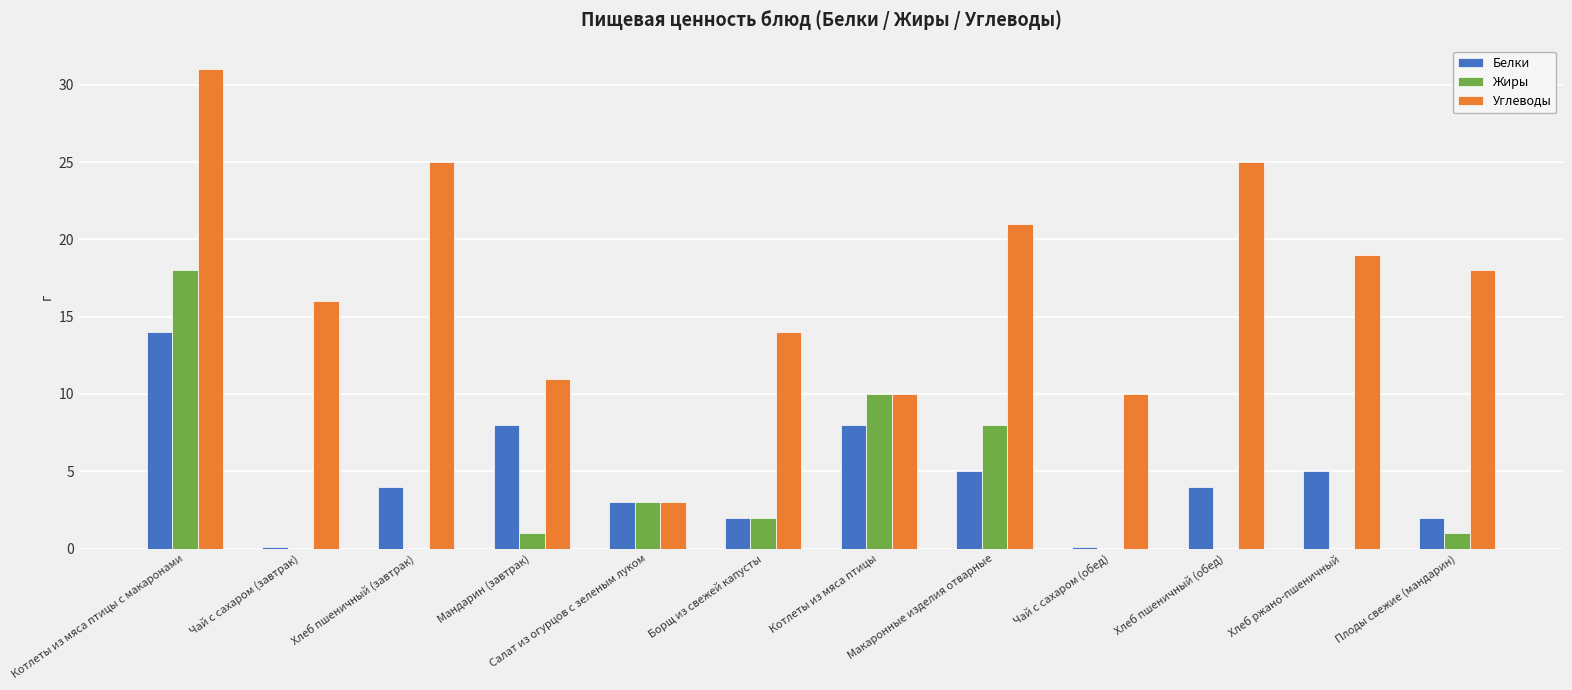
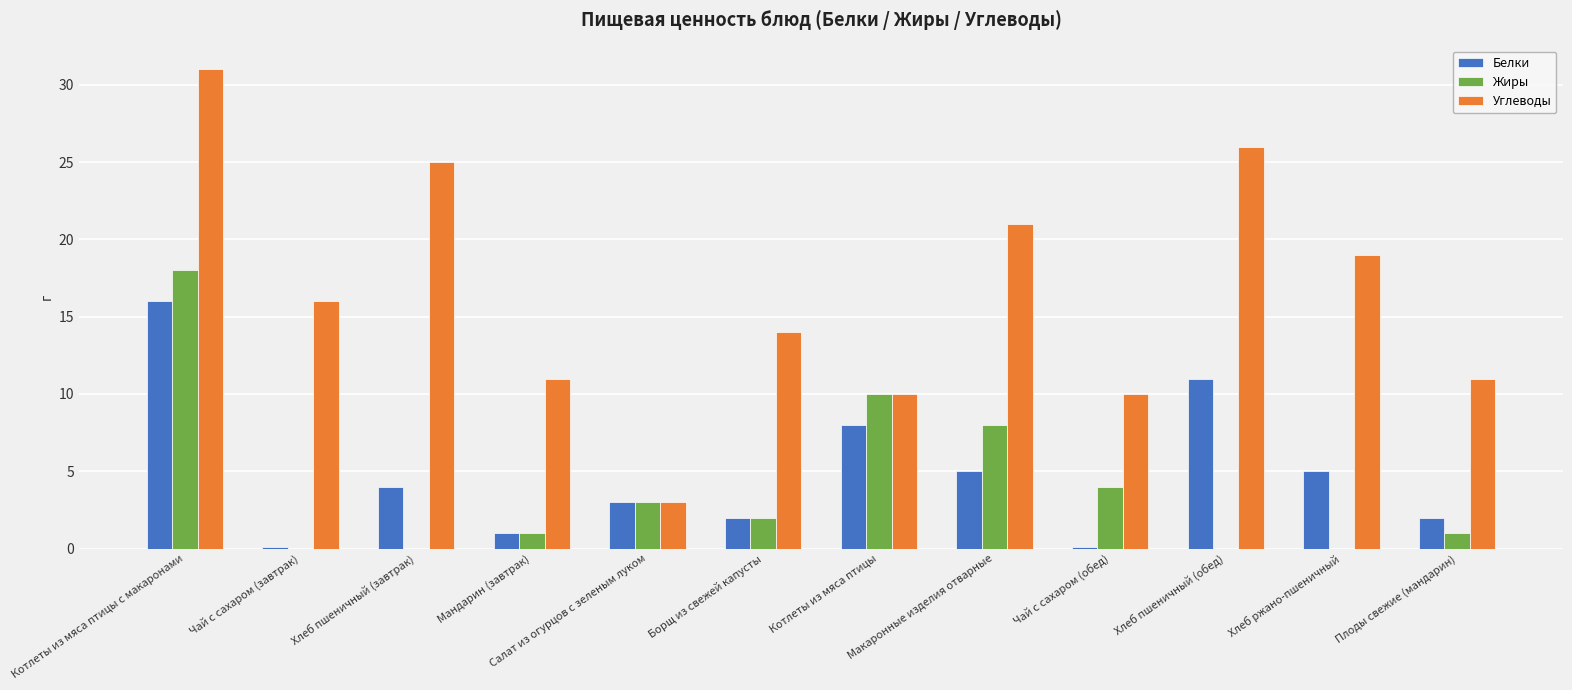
  {
    "Белки": {
-     "Котлеты из мяса птицы с макаронами": 14,
+     "Котлеты из мяса птицы с макаронами": 16,
      "Хлеб пшеничный (завтрак)": 4,
-     "Мандарин (завтрак)": 8,
+     "Мандарин (завтрак)": 1,
      "Салат из огурцов с зеленым луком": 3,
      "Борщ из свежей капусты": 2,
      "Котлеты из мяса птицы": 8,
      "Макаронные изделия отварные": 5,
-     "Хлеб пшеничный (обед)": 4,
+     "Хлеб пшеничный (обед)": 11,
      "Хлеб ржано-пшеничный": 5,
      "Плоды свежие (мандарин)": 2
    },
    "Жиры": {
      "Котлеты из мяса птицы с макаронами": 18,
      "Чай с сахаром (завтрак)": 0,
      "Хлеб пшеничный (завтрак)": 0,
      "Мандарин (завтрак)": 1,
      "Салат из огурцов с зеленым луком": 3,
      "Борщ из свежей капусты": 2,
      "Котлеты из мяса птицы": 10,
      "Макаронные изделия отварные": 8,
-     "Чай с сахаром (обед)": 0,
+     "Чай с сахаром (обед)": 4,
      "Хлеб пшеничный (обед)": 0,
      "Хлеб ржано-пшеничный": 0,
      "Плоды свежие (мандарин)": 1
    },
    "Углеводы": {
      "Котлеты из мяса птицы с макаронами": 31,
      "Чай с сахаром (завтрак)": 16,
      "Хлеб пшеничный (завтрак)": 25,
      "Мандарин (завтрак)": 11,
      "Салат из огурцов с зеленым луком": 3,
      "Борщ из свежей капусты": 14,
      "Котлеты из мяса птицы": 10,
      "Макаронные изделия отварные": 21,
      "Чай с сахаром (обед)": 10,
-     "Хлеб пшеничный (обед)": 25,
+     "Хлеб пшеничный (обед)": 26,
      "Хлеб ржано-пшеничный": 19,
-     "Плоды свежие (мандарин)": 18
+     "Плоды свежие (мандарин)": 11
    }
  }
